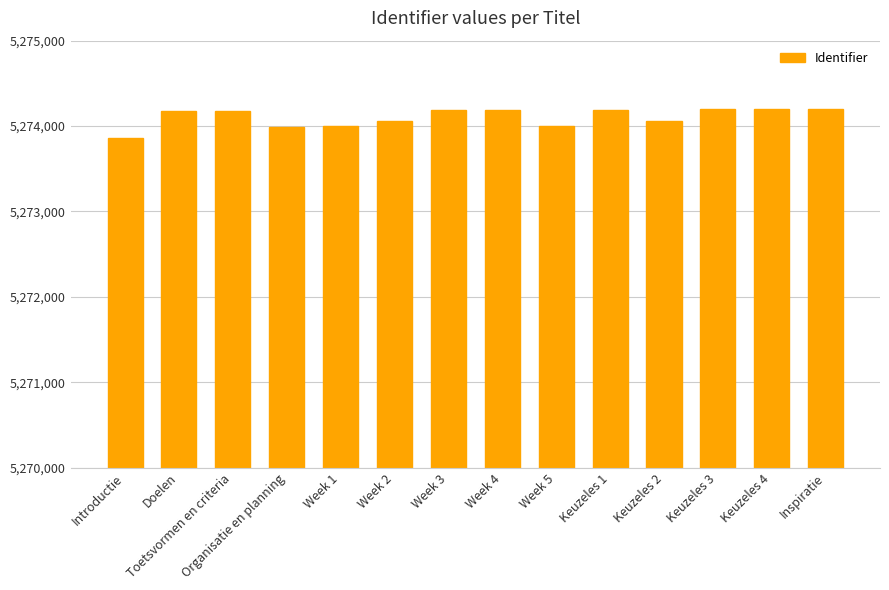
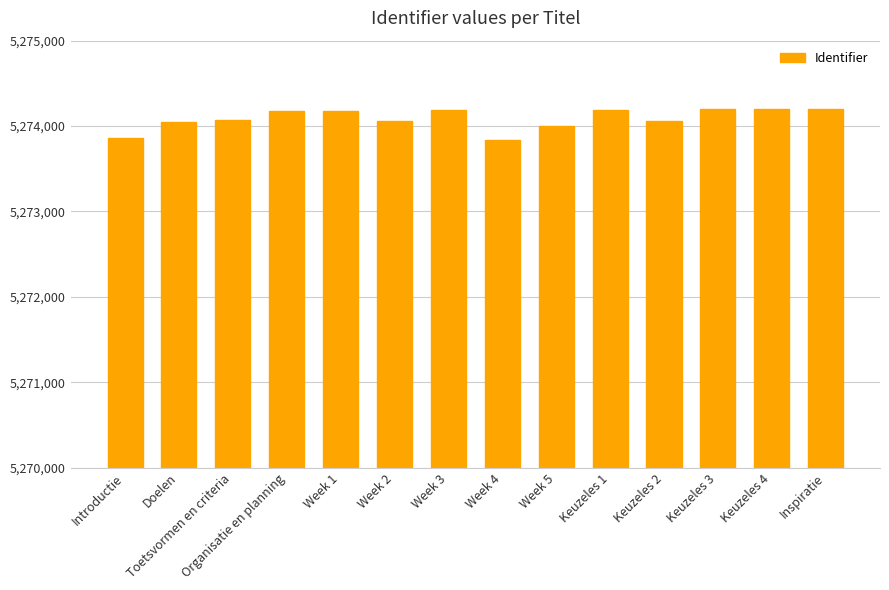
  {
    "Introductie": "5,273,900",
-   "Doelen": "5,274,200",
-   "Toetsvormen en criteria": "5,274,200",
-   "Organisatie en planning": "5,274,000",
-   "Week 1": "5,274,000",
+   "Doelen": "5,274,100",
+   "Toetsvormen en criteria": "5,274,100",
+   "Organisatie en planning": "5,274,200",
+   "Week 1": "5,274,200",
    "Week 2": "5,274,100",
    "Week 3": "5,274,200",
-   "Week 4": "5,274,200",
+   "Week 4": "5,273,800",
    "Week 5": "5,274,000",
    "Keuzeles 1": "5,274,200",
    "Keuzeles 2": "5,274,100",
    "Keuzeles 3": "5,274,200",
    "Keuzeles 4": "5,274,200",
    "Inspiratie": "5,274,200"
  }
